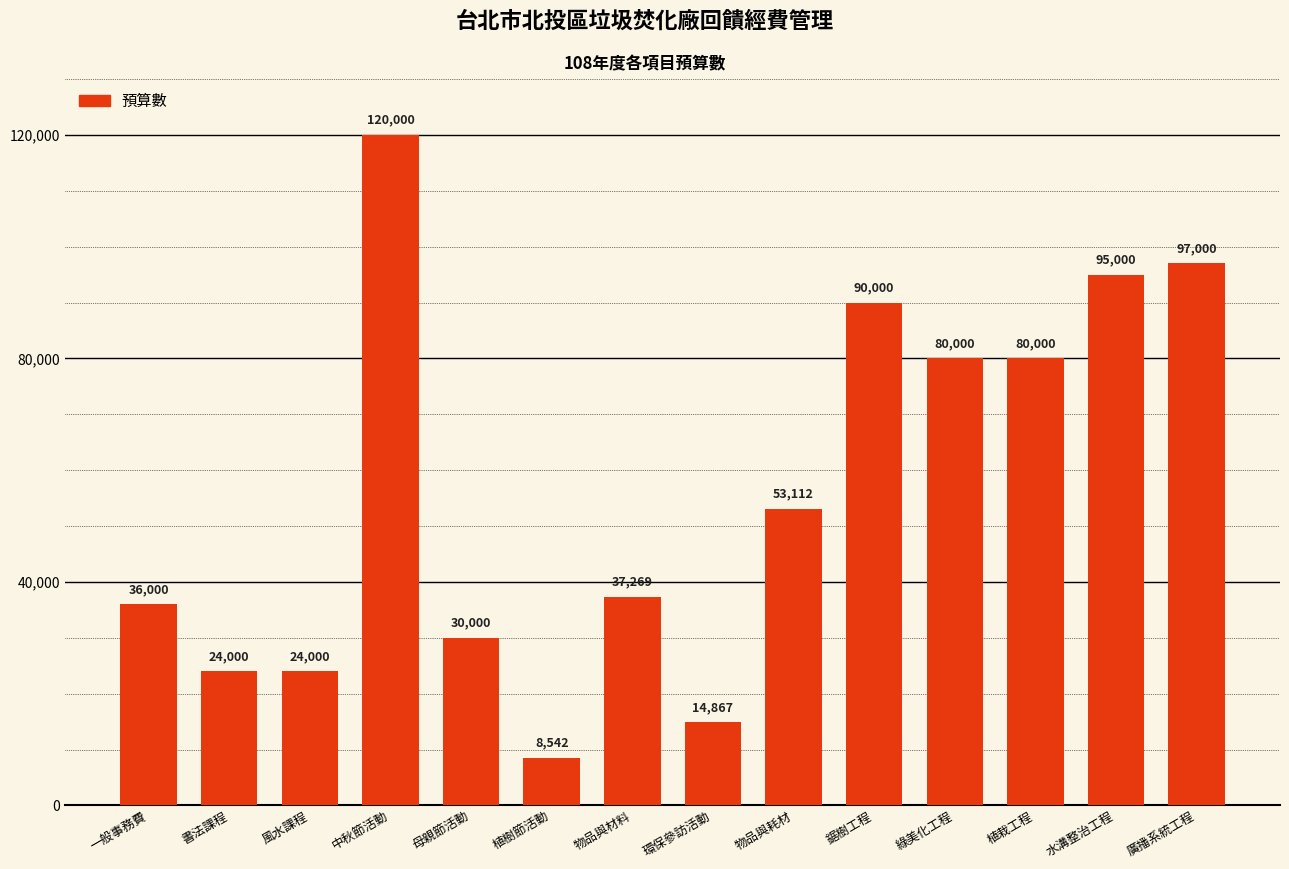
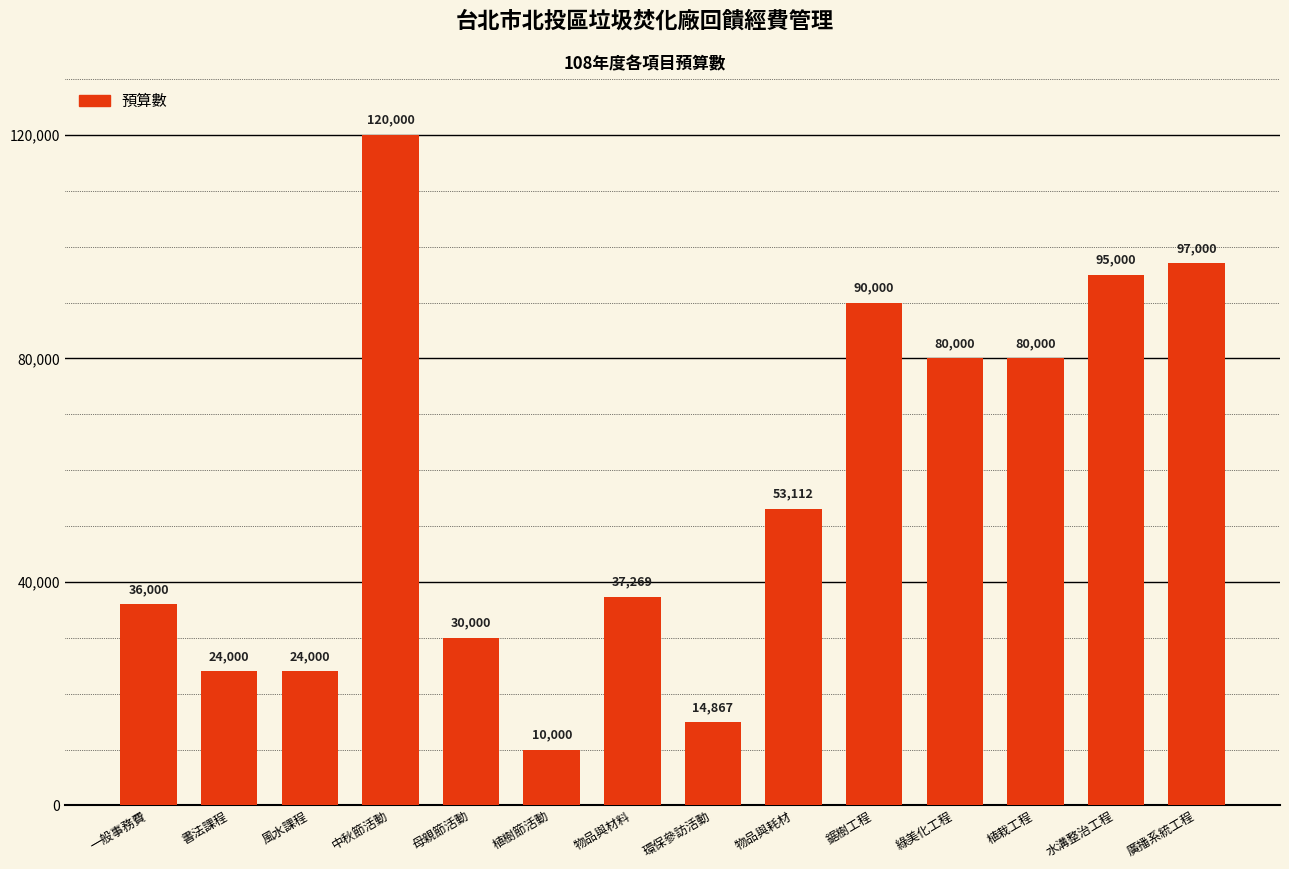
  {
    "一般事務費": "36,000",
    "書法課程": "24,000",
    "風水課程": "24,000",
    "中秋節活動": "120,000",
    "母親節活動": "30,000",
-   "植樹節活動": "8,542",
+   "植樹節活動": "10,000",
    "物品與材料": "37,269",
    "環保參訪活動": "14,867",
    "物品與耗材": "53,112",
    "鋸樹工程": "90,000",
    "綠美化工程": "80,000",
    "植栽工程": "80,000",
    "水溝整治工程": "95,000",
    "廣播系統工程": "97,000"
  }
